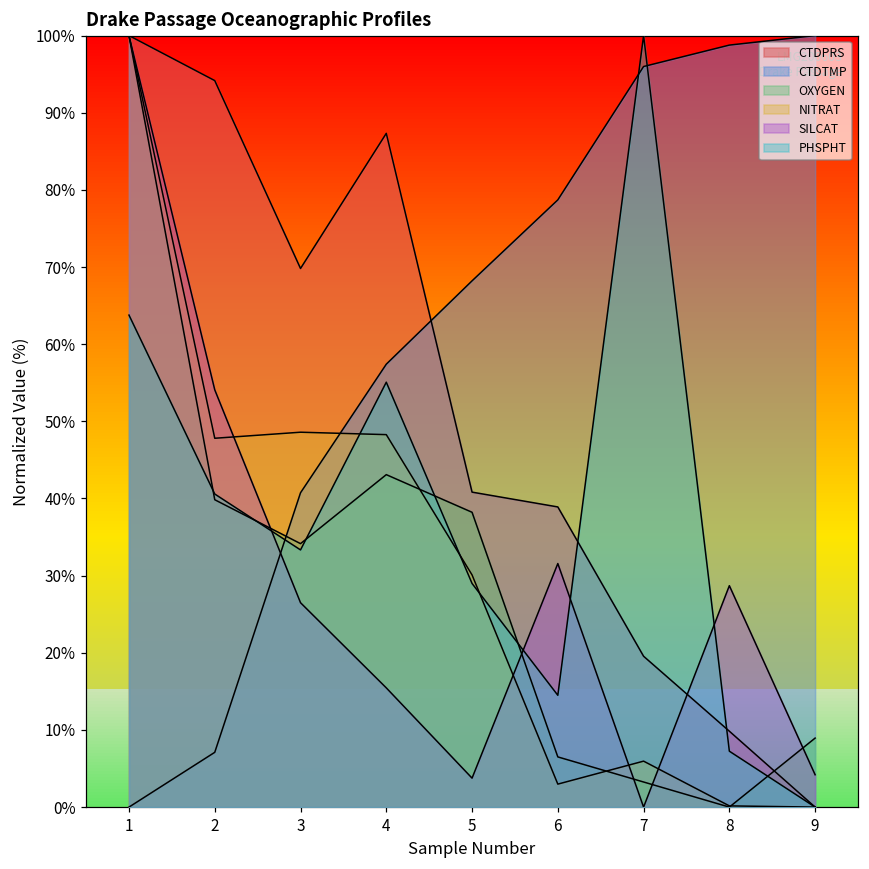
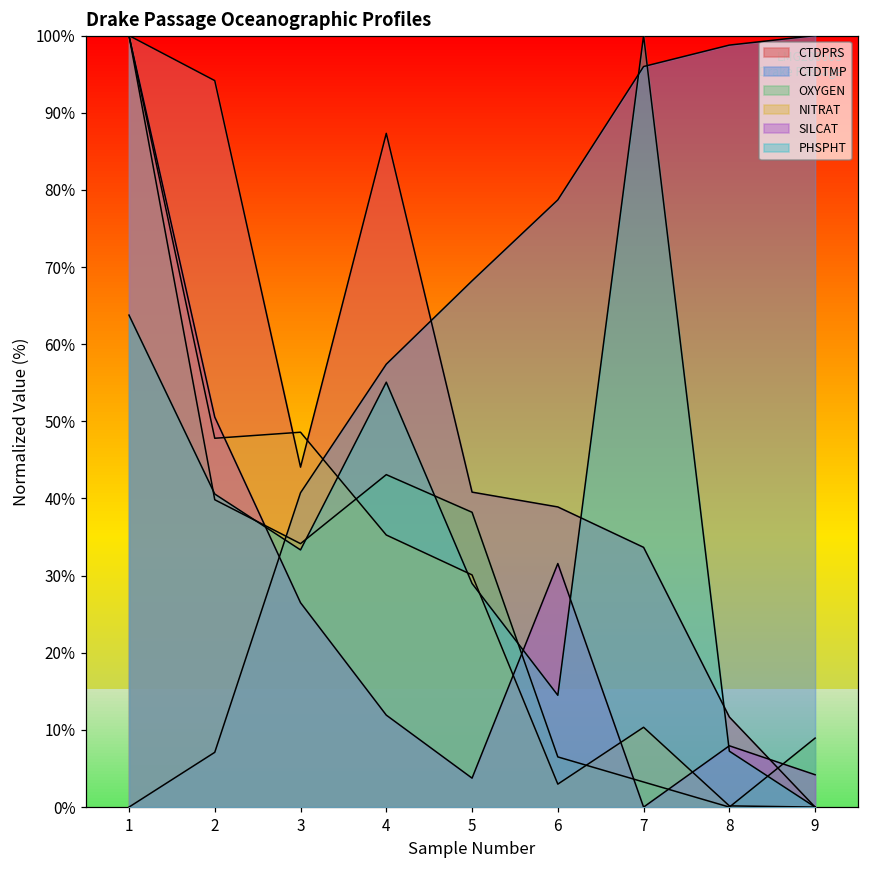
  {
    "CTDPRS": {
      "2": "94%",
-     "3": "70%",
+     "3": "44%",
      "4": "87%",
      "5": "41%",
      "6": "39%",
-     "7": "20%",
-     "8": "10%"
+     "7": "34%",
+     "8": "12%"
    },
    "NITRAT": {
      "2": "48%",
      "3": "49%",
-     "4": "48%",
+     "4": "35%",
      "5": "30%",
      "6": "3%",
-     "7": "6%"
+     "7": "10%"
    },
    "SILCAT": {
-     "2": "54%",
+     "2": "51%",
      "3": "26%",
-     "4": "15%",
+     "4": "12%",
      "5": "4%",
      "6": "32%",
      "7": "0%",
-     "8": "29%",
+     "8": "8%",
      "9": "4%"
    }
  }
